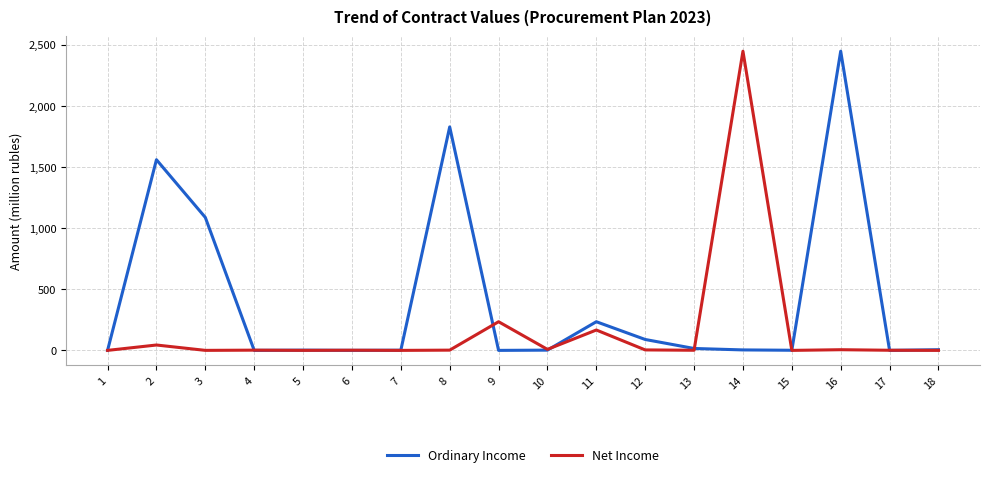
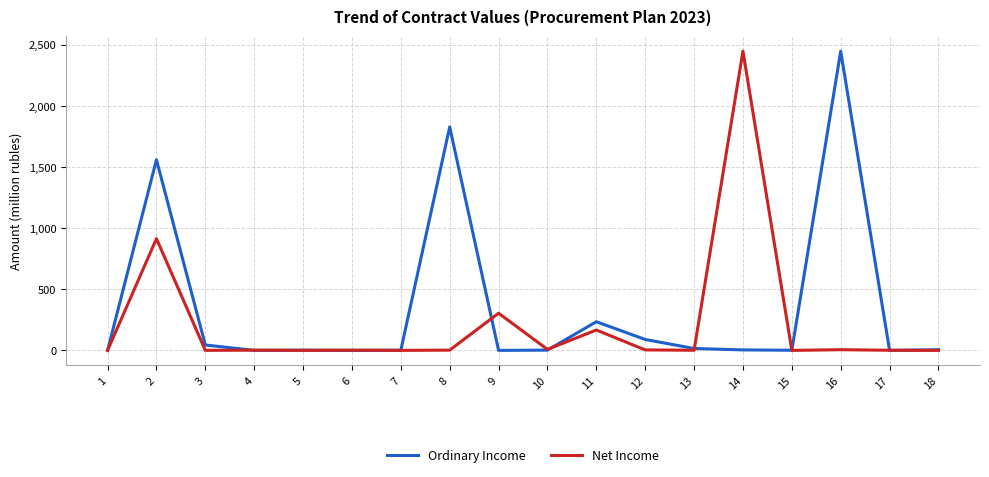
  {
    "Ordinary Income": {
      "2": "1,560",
-     "3": "1,090",
+     "3": "40",
      "8": "1,830",
      "9": "0",
      "11": "230",
      "12": "90",
      "14": "0",
      "16": "2,450"
    },
    "Net Income": {
-     "2": "40",
+     "2": "910",
      "3": "0",
      "8": "0",
-     "9": "230",
+     "9": "300",
      "11": "170",
      "12": "0",
      "14": "2,450",
      "16": "10"
    }
  }
